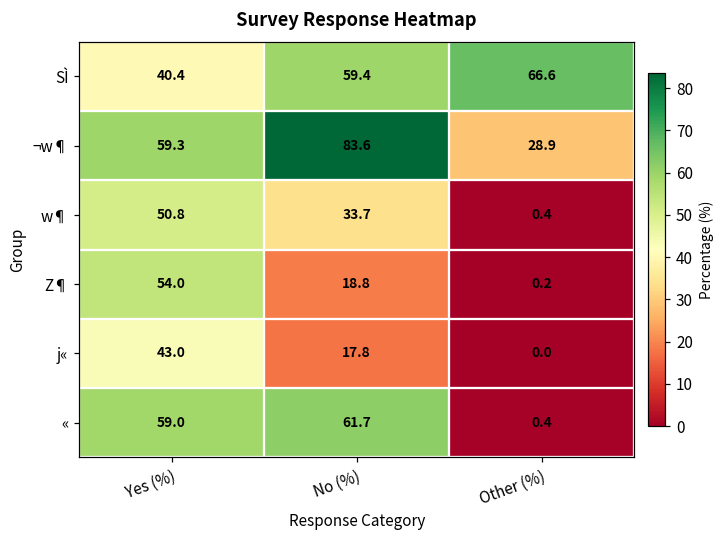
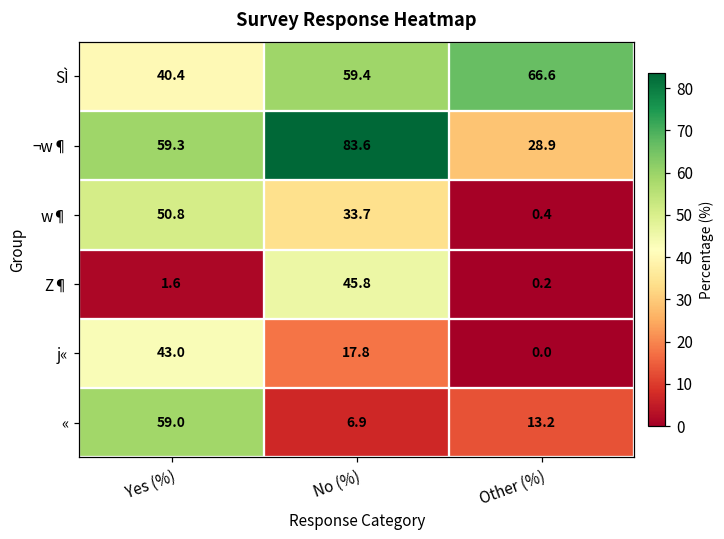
  {
    "SÌ": {
      "Yes (%)": 40.4,
      "No (%)": 59.4,
      "Other (%)": 66.6
    },
    "¬w¶": {
      "Yes (%)": 59.3,
      "No (%)": 83.6,
      "Other (%)": 28.9
    },
    "w¶": {
      "Yes (%)": 50.8,
      "No (%)": 33.7,
      "Other (%)": 0.4
    },
    "Z¶": {
-     "Yes (%)": 54.0,
-     "No (%)": 18.8,
+     "Yes (%)": 1.6,
+     "No (%)": 45.8,
      "Other (%)": 0.2
    },
    "j«": {
      "Yes (%)": 43.0,
      "No (%)": 17.8,
      "Other (%)": 0.0
    },
    "«": {
      "Yes (%)": 59.0,
-     "No (%)": 61.7,
-     "Other (%)": 0.4
+     "No (%)": 6.9,
+     "Other (%)": 13.2
    }
  }
